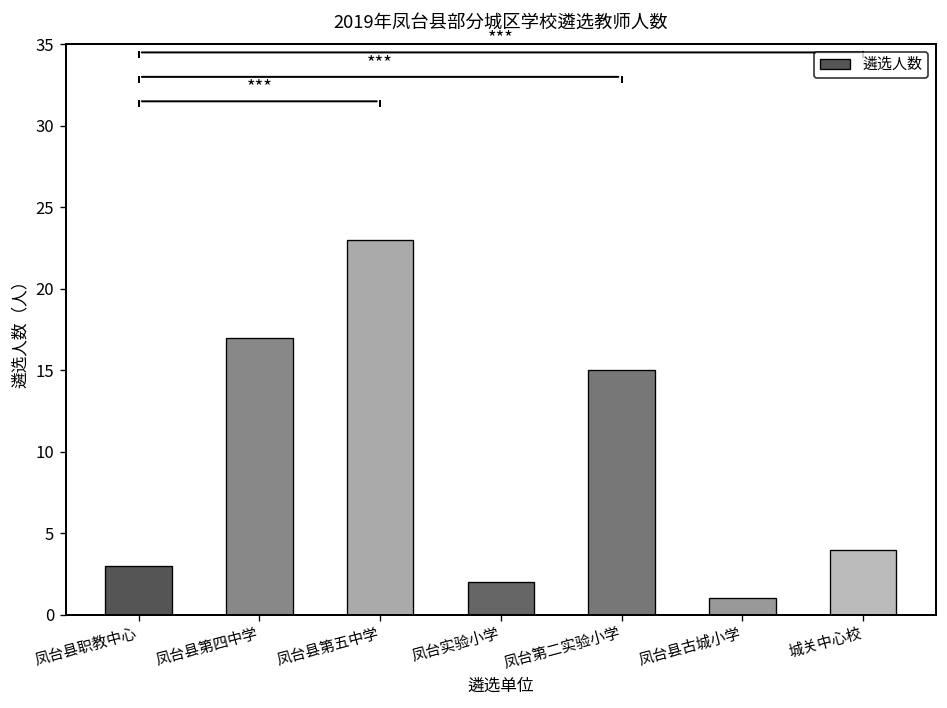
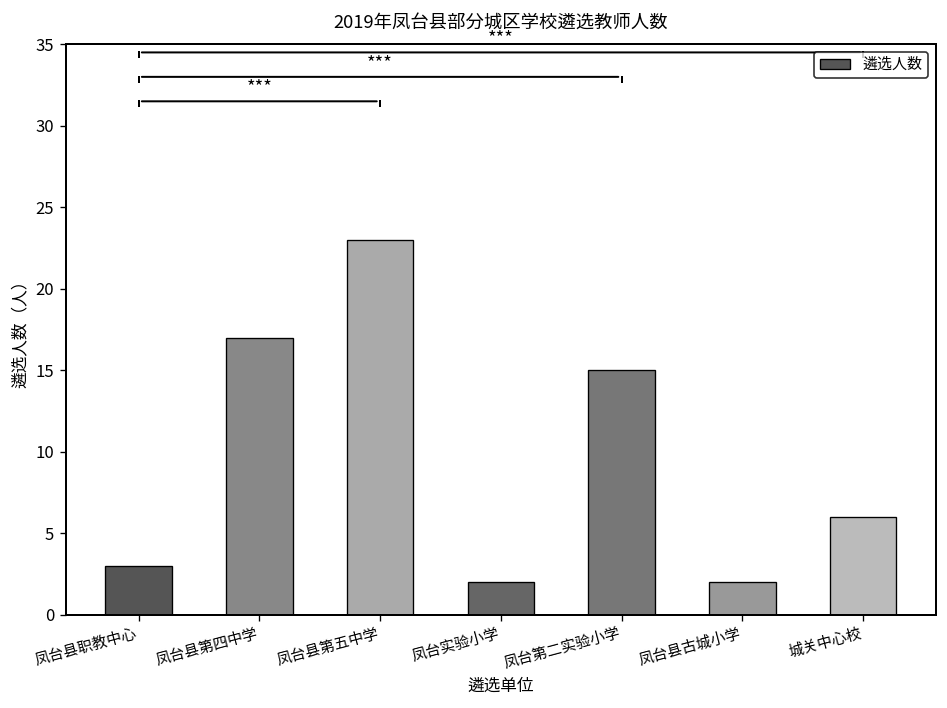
  {
    "遴选人数": {
      "凤台县职教中心": 3,
      "凤台县第四中学": 17,
      "凤台县第五中学": 23,
      "凤台实验小学": 2,
      "凤台第二实验小学": 15,
-     "凤台县古城小学": 1,
-     "城关中心校": 4
+     "凤台县古城小学": 2,
+     "城关中心校": 6
    }
  }
